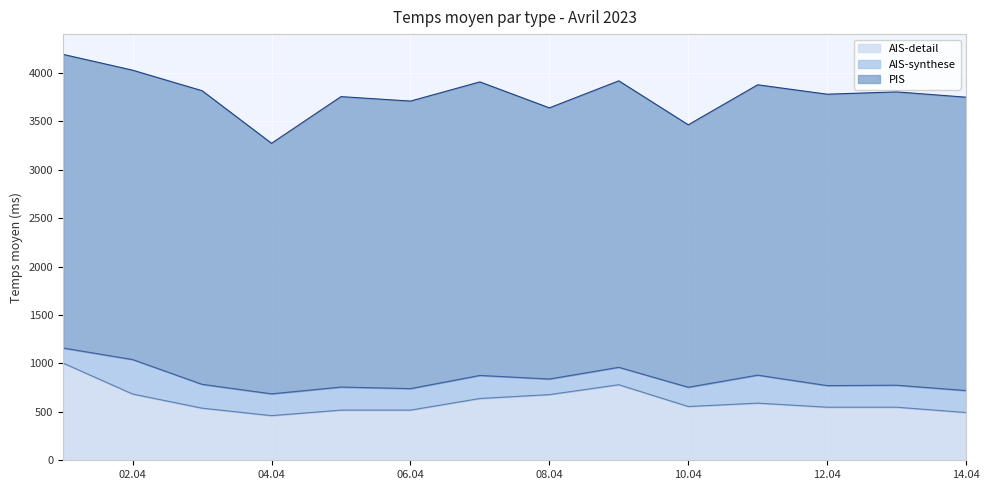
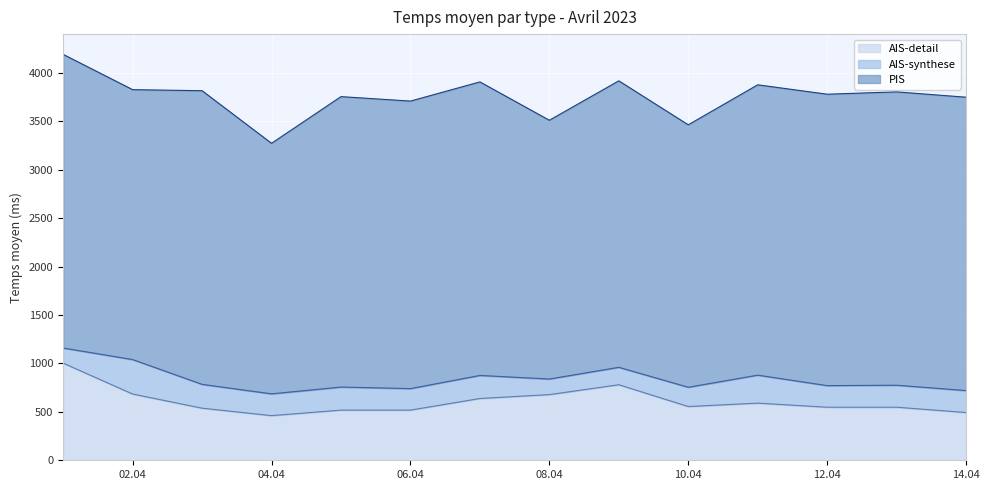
  {
    "PIS": {
-     "02.04": 3000,
+     "02.04": 2800,
      "04.04": 2600,
      "06.04": 3000,
-     "08.04": 2800,
+     "08.04": 2700,
      "10.04": 2700,
      "12.04": 3000,
      "14.04": 3000
    }
  }
